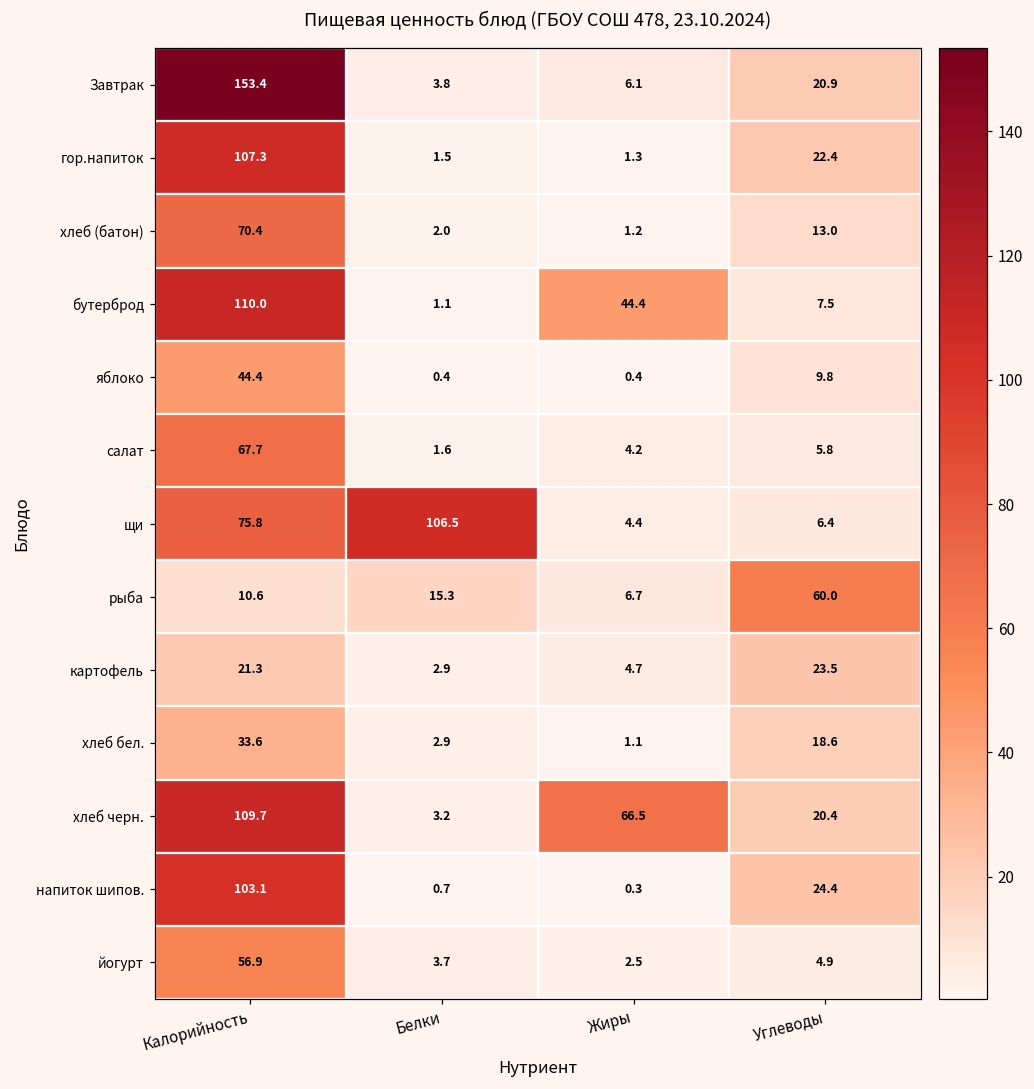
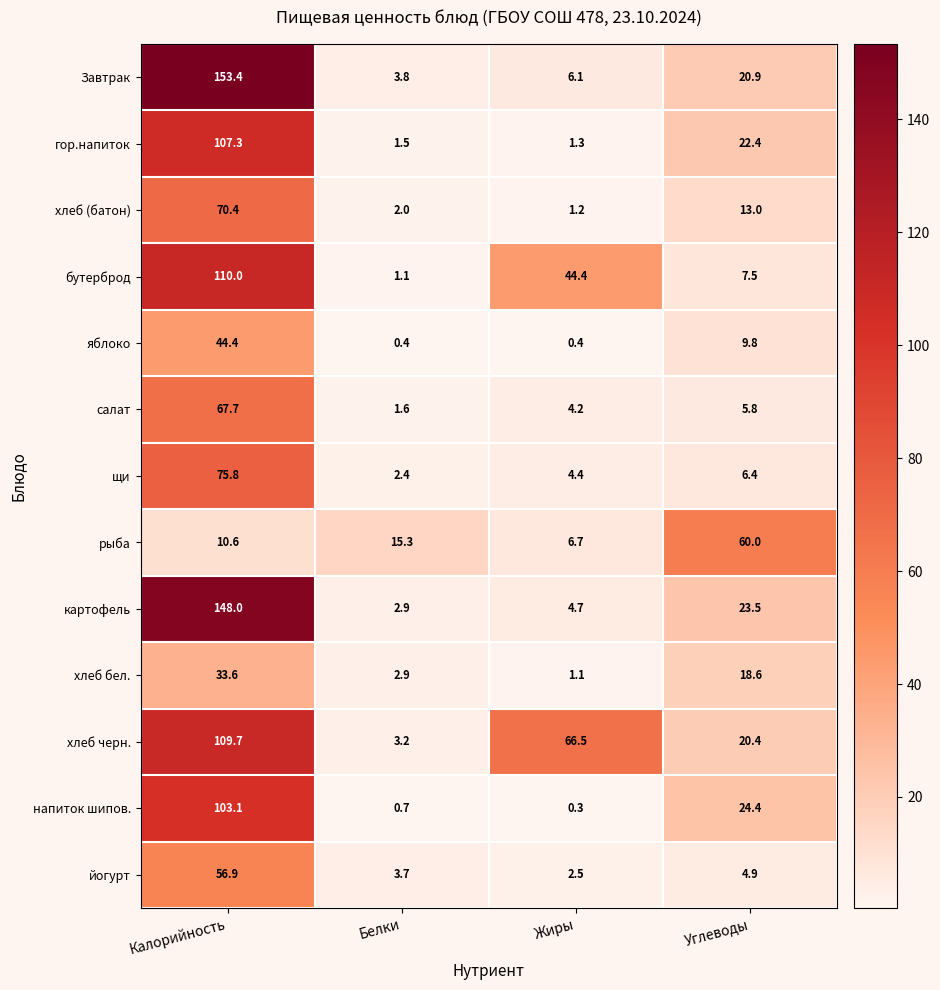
  {
    "Завтрак": {
      "Калорийность": 153.4,
      "Белки": 3.8,
      "Жиры": 6.1,
      "Углеводы": 20.9
    },
    "гор.напиток": {
      "Калорийность": 107.3,
      "Белки": 1.5,
      "Жиры": 1.3,
      "Углеводы": 22.4
    },
    "хлеб (батон)": {
      "Калорийность": 70.4,
      "Белки": 2.0,
      "Жиры": 1.2,
      "Углеводы": 13.0
    },
    "бутерброд": {
      "Калорийность": 110.0,
      "Белки": 1.1,
      "Жиры": 44.4,
      "Углеводы": 7.5
    },
    "яблоко": {
      "Калорийность": 44.4,
      "Белки": 0.4,
      "Жиры": 0.4,
      "Углеводы": 9.8
    },
    "салат": {
      "Калорийность": 67.7,
      "Белки": 1.6,
      "Жиры": 4.2,
      "Углеводы": 5.8
    },
    "щи": {
      "Калорийность": 75.8,
-     "Белки": 106.5,
+     "Белки": 2.4,
      "Жиры": 4.4,
      "Углеводы": 6.4
    },
    "рыба": {
      "Калорийность": 10.6,
      "Белки": 15.3,
      "Жиры": 6.7,
      "Углеводы": 60.0
    },
    "картофель": {
-     "Калорийность": 21.3,
+     "Калорийность": 148.0,
      "Белки": 2.9,
      "Жиры": 4.7,
      "Углеводы": 23.5
    },
    "хлеб бел.": {
      "Калорийность": 33.6,
      "Белки": 2.9,
      "Жиры": 1.1,
      "Углеводы": 18.6
    },
    "хлеб черн.": {
      "Калорийность": 109.7,
      "Белки": 3.2,
      "Жиры": 66.5,
      "Углеводы": 20.4
    },
    "напиток шипов.": {
      "Калорийность": 103.1,
      "Белки": 0.7,
      "Жиры": 0.3,
      "Углеводы": 24.4
    },
    "йогурт": {
      "Калорийность": 56.9,
      "Белки": 3.7,
      "Жиры": 2.5,
      "Углеводы": 4.9
    }
  }
